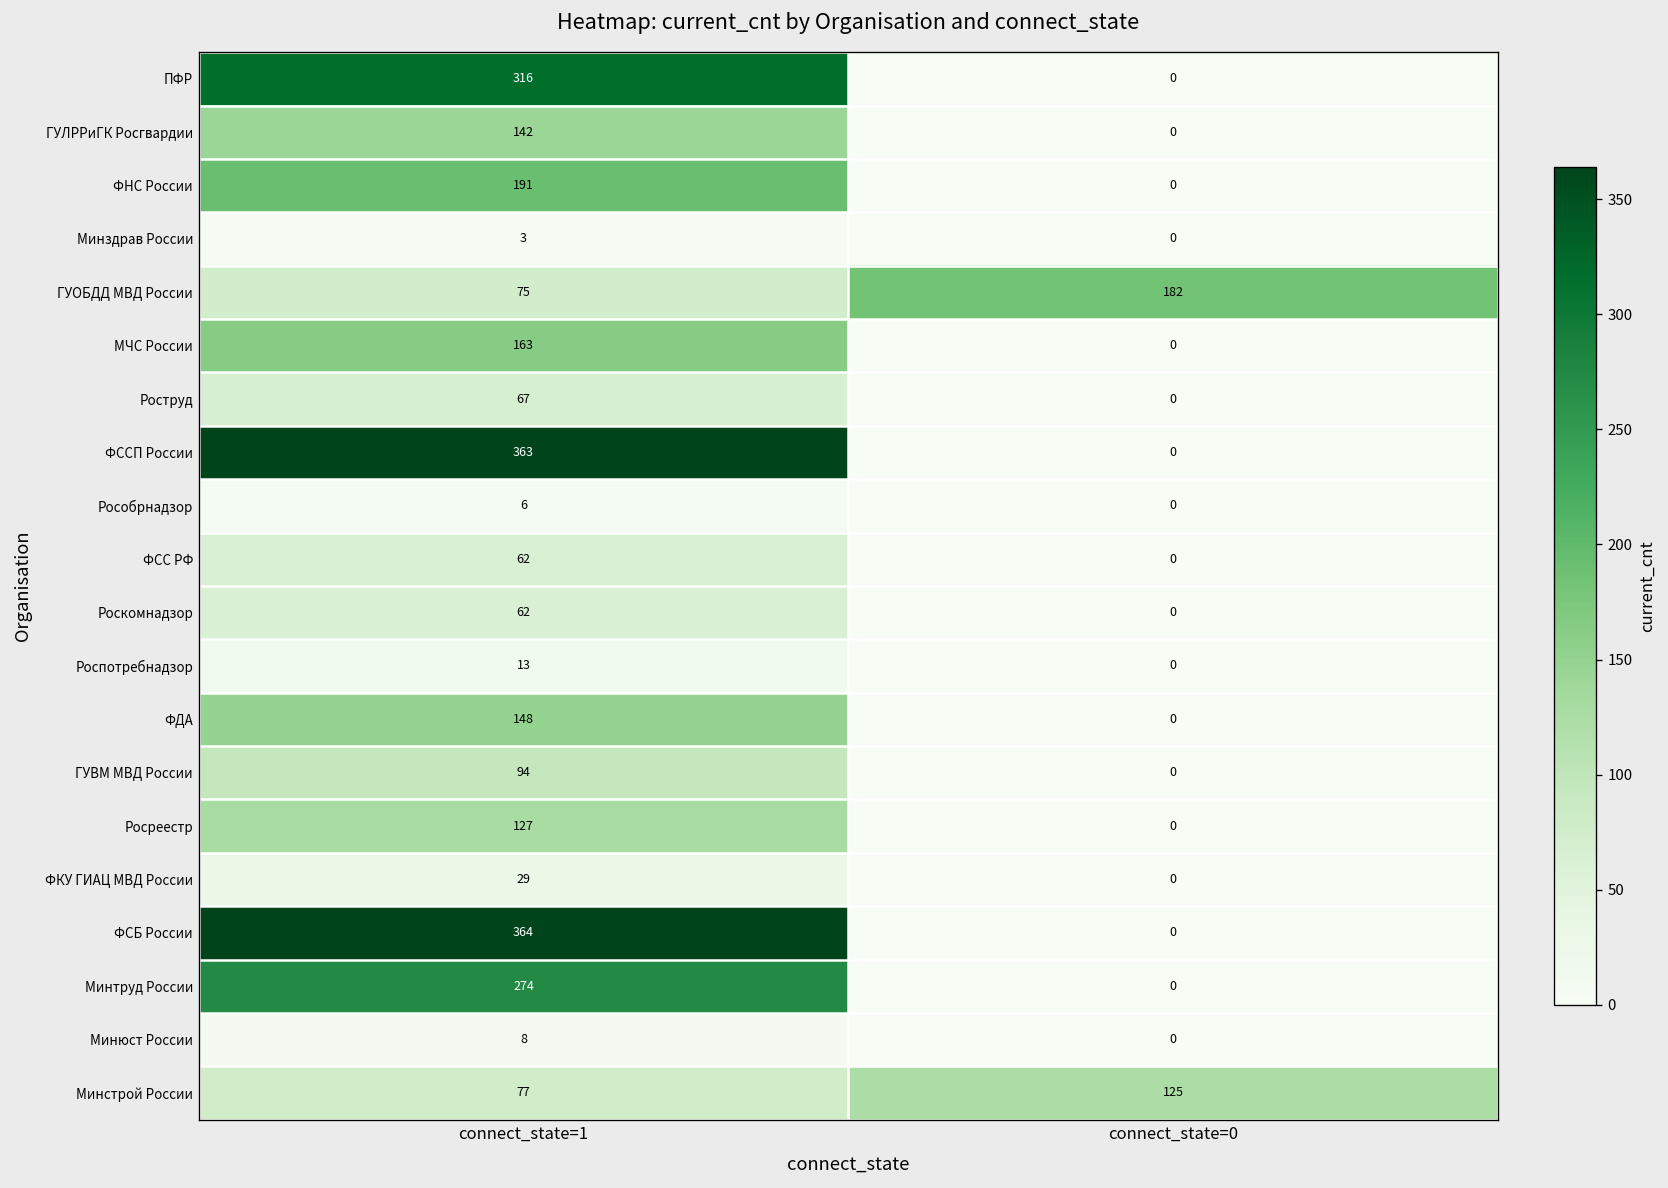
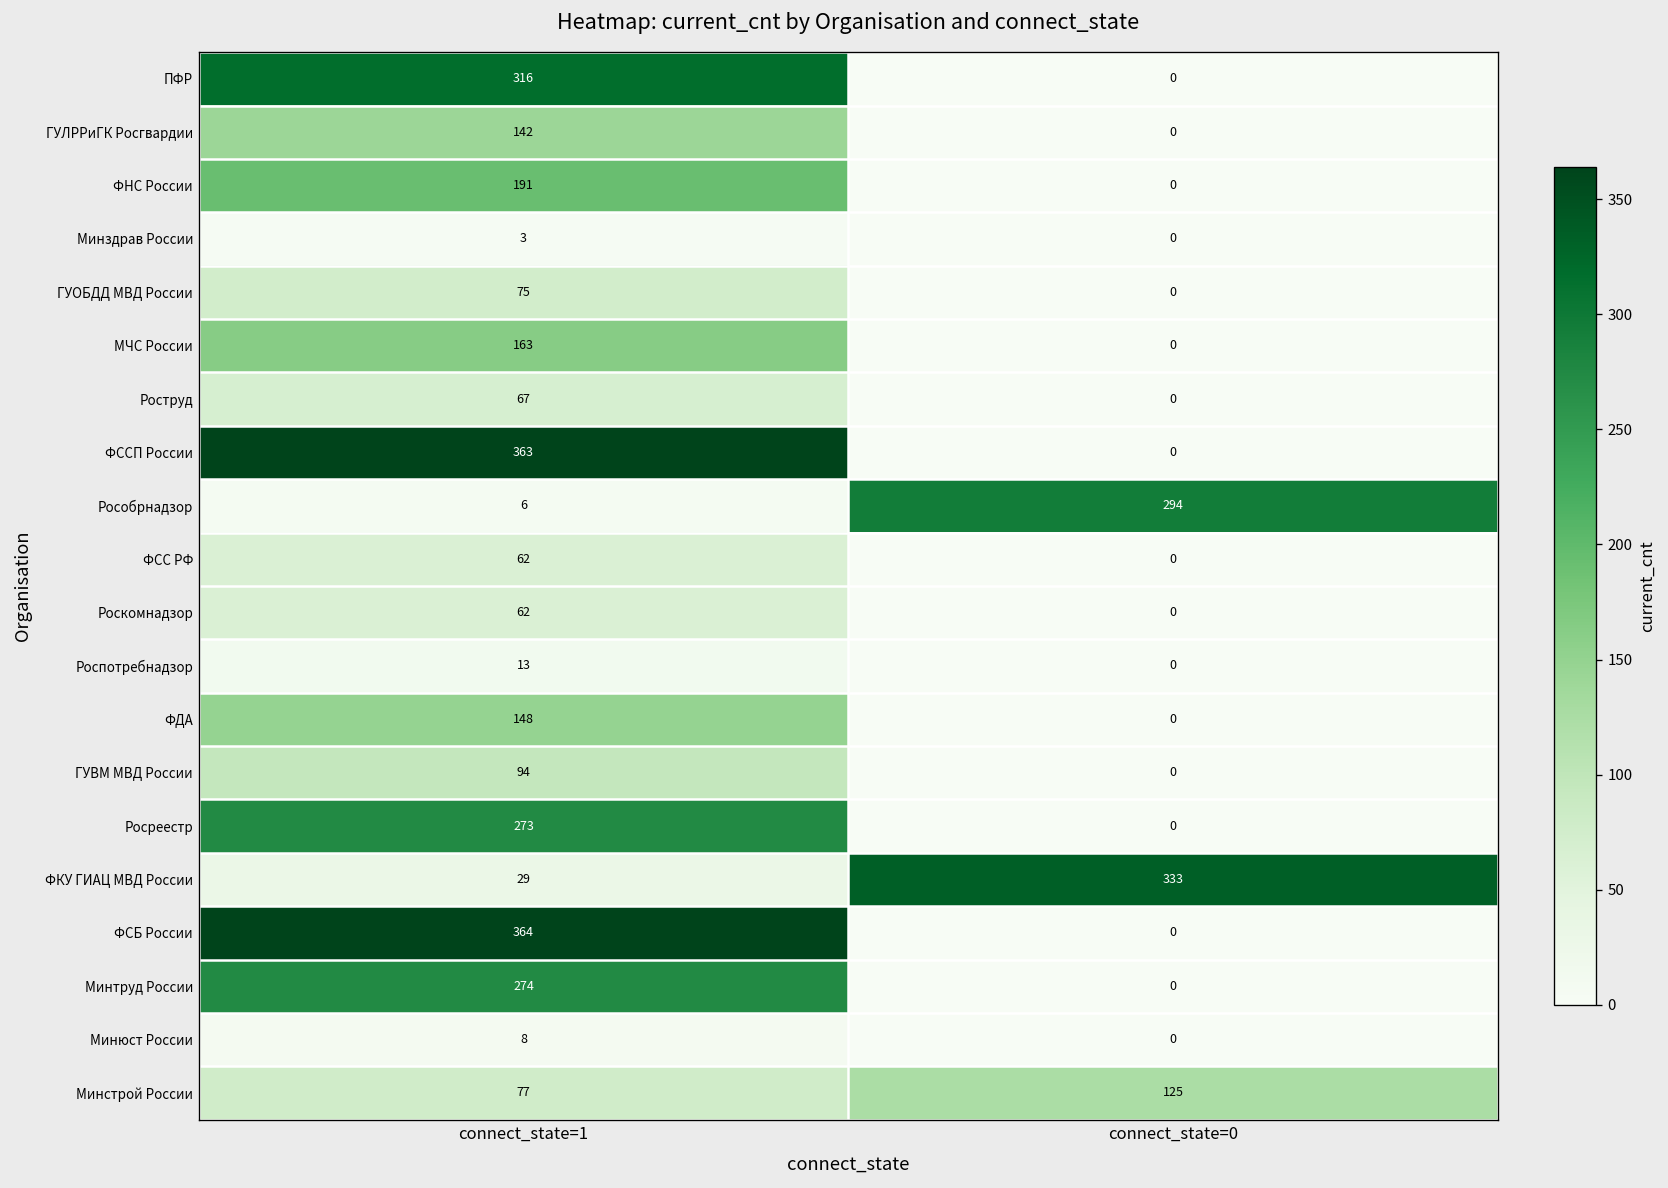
  {
    "ПФР": {
      "connect_state=1": 316,
      "connect_state=0": 0
    },
    "ГУЛРРиГК Росгвардии": {
      "connect_state=1": 142,
      "connect_state=0": 0
    },
    "ФНС России": {
      "connect_state=1": 191,
      "connect_state=0": 0
    },
    "Минздрав России": {
      "connect_state=1": 3,
      "connect_state=0": 0
    },
    "ГУОБДД МВД России": {
      "connect_state=1": 75,
-     "connect_state=0": 182
+     "connect_state=0": 0
    },
    "МЧС России": {
      "connect_state=1": 163,
      "connect_state=0": 0
    },
    "Роструд": {
      "connect_state=1": 67,
      "connect_state=0": 0
    },
    "ФССП России": {
      "connect_state=1": 363,
      "connect_state=0": 0
    },
    "Рособрнадзор": {
      "connect_state=1": 6,
-     "connect_state=0": 0
+     "connect_state=0": 294
    },
    "ФСС РФ": {
      "connect_state=1": 62,
      "connect_state=0": 0
    },
    "Роскомнадзор": {
      "connect_state=1": 62,
      "connect_state=0": 0
    },
    "Роспотребнадзор": {
      "connect_state=1": 13,
      "connect_state=0": 0
    },
    "ФДА": {
      "connect_state=1": 148,
      "connect_state=0": 0
    },
    "ГУВМ МВД России": {
      "connect_state=1": 94,
      "connect_state=0": 0
    },
    "Росреестр": {
-     "connect_state=1": 127,
+     "connect_state=1": 273,
      "connect_state=0": 0
    },
    "ФКУ ГИАЦ МВД России": {
      "connect_state=1": 29,
-     "connect_state=0": 0
+     "connect_state=0": 333
    },
    "ФСБ России": {
      "connect_state=1": 364,
      "connect_state=0": 0
    },
    "Минтруд России": {
      "connect_state=1": 274,
      "connect_state=0": 0
    },
    "Минюст России": {
      "connect_state=1": 8,
      "connect_state=0": 0
    },
    "Минстрой России": {
      "connect_state=1": 77,
      "connect_state=0": 125
    }
  }
